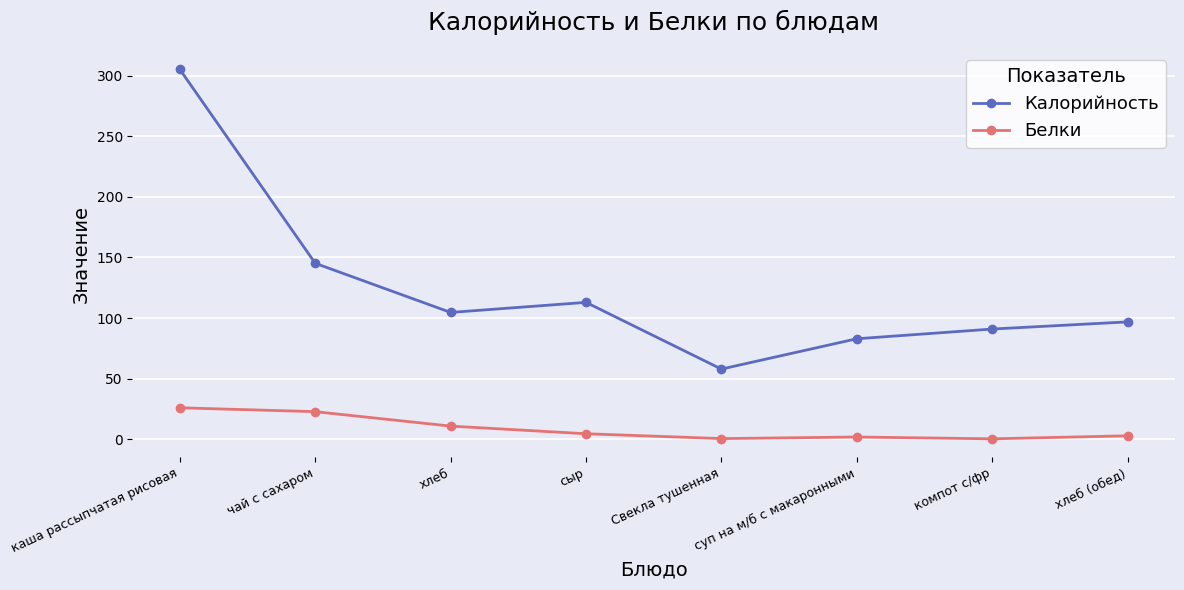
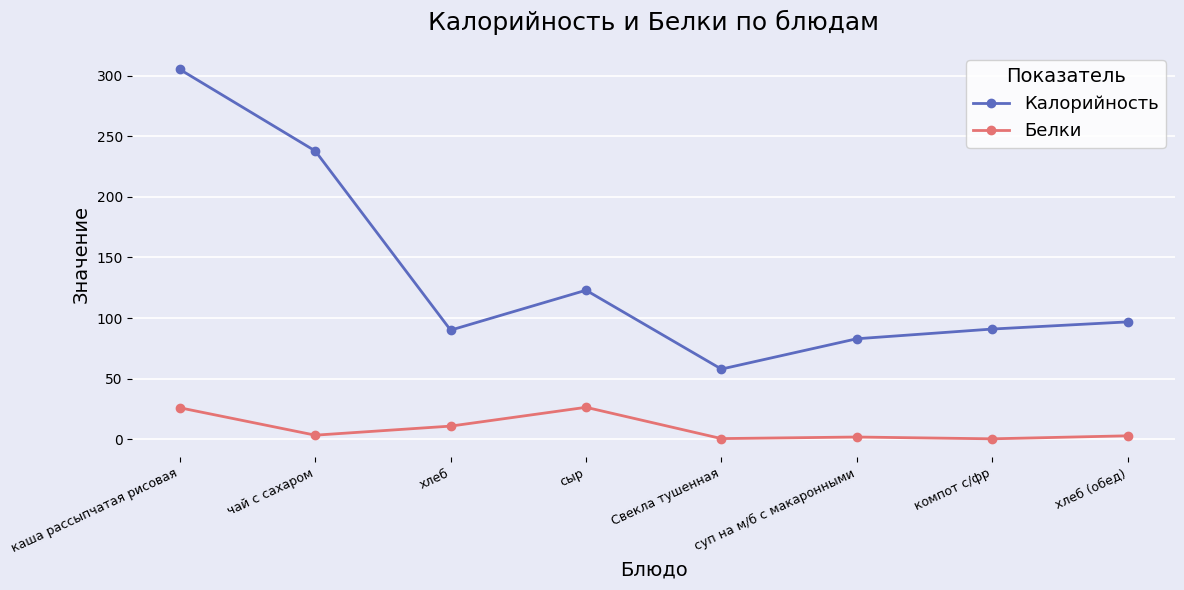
  {
    "Калорийность": {
      "каша рассыпчатая рисовая": 305,
-     "чай с сахаром": 145,
-     "хлеб": 105,
-     "сыр": 113,
+     "чай с сахаром": 238,
+     "хлеб": 90,
+     "сыр": 123,
      "Свекла тушенная": 58,
      "суп на м/б с макаронными": 83,
      "компот с/фр": 91,
      "хлеб (обед)": 97
    },
    "Белки": {
      "каша рассыпчатая рисовая": 26,
-     "чай с сахаром": 23,
+     "чай с сахаром": 4,
      "хлеб": 11,
-     "сыр": 5,
+     "сыр": 27,
      "Свекла тушенная": 1,
      "суп на м/б с макаронными": 2,
      "компот с/фр": 1,
      "хлеб (обед)": 3
    }
  }
